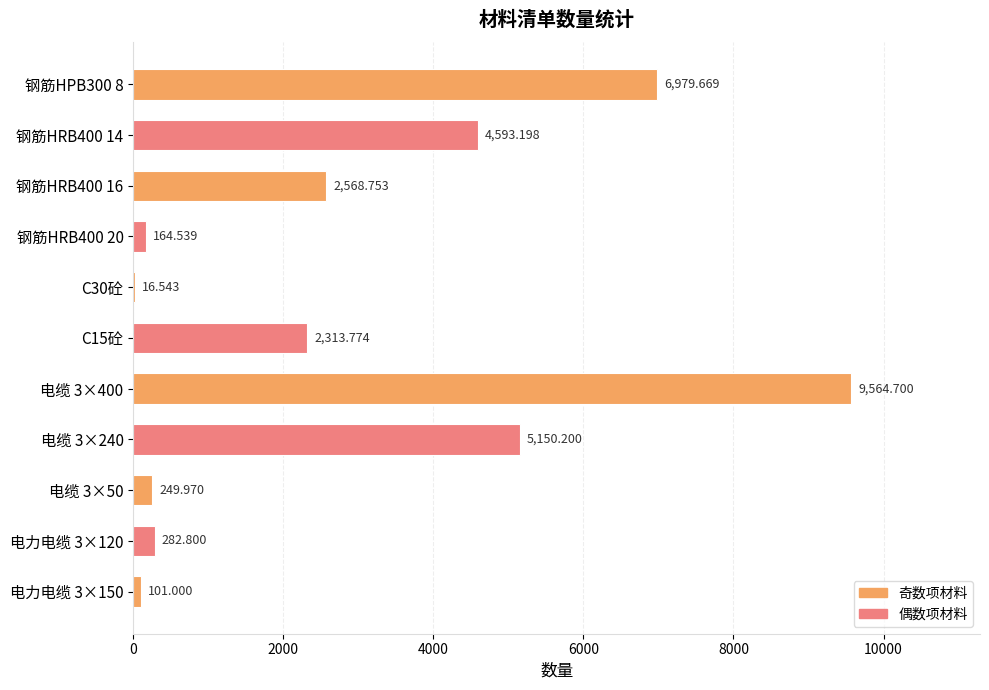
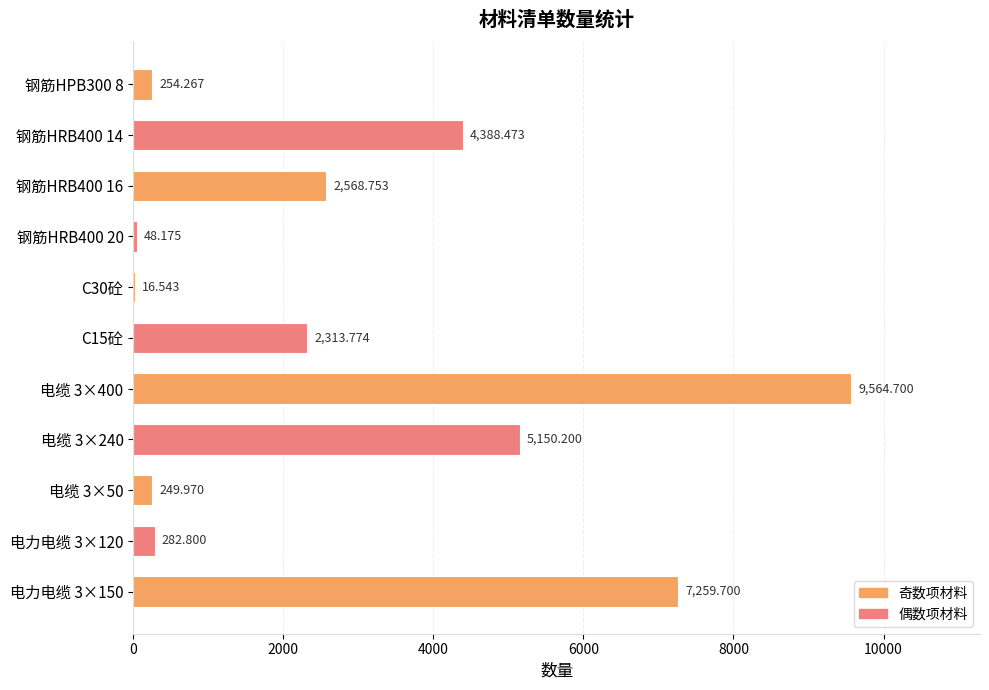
  {
-   "钢筋HPB300 8": "6,979.669",
-   "钢筋HRB400 14": "4,593.198",
+   "钢筋HPB300 8": "254.267",
+   "钢筋HRB400 14": "4,388.473",
    "钢筋HRB400 16": "2,568.753",
-   "钢筋HRB400 20": "164.539",
+   "钢筋HRB400 20": "48.175",
    "C30砼": "16.543",
    "C15砼": "2,313.774",
    "电缆 3×400": "9,564.700",
    "电缆 3×240": "5,150.200",
    "电缆 3×50": "249.970",
    "电力电缆 3×120": "282.800",
-   "电力电缆 3×150": "101.000"
+   "电力电缆 3×150": "7,259.700"
  }
